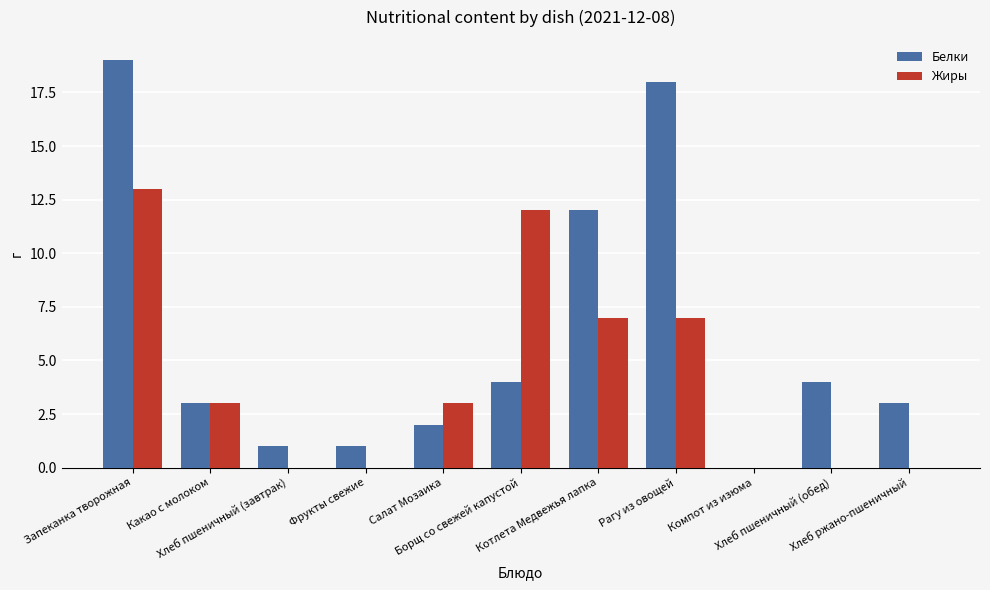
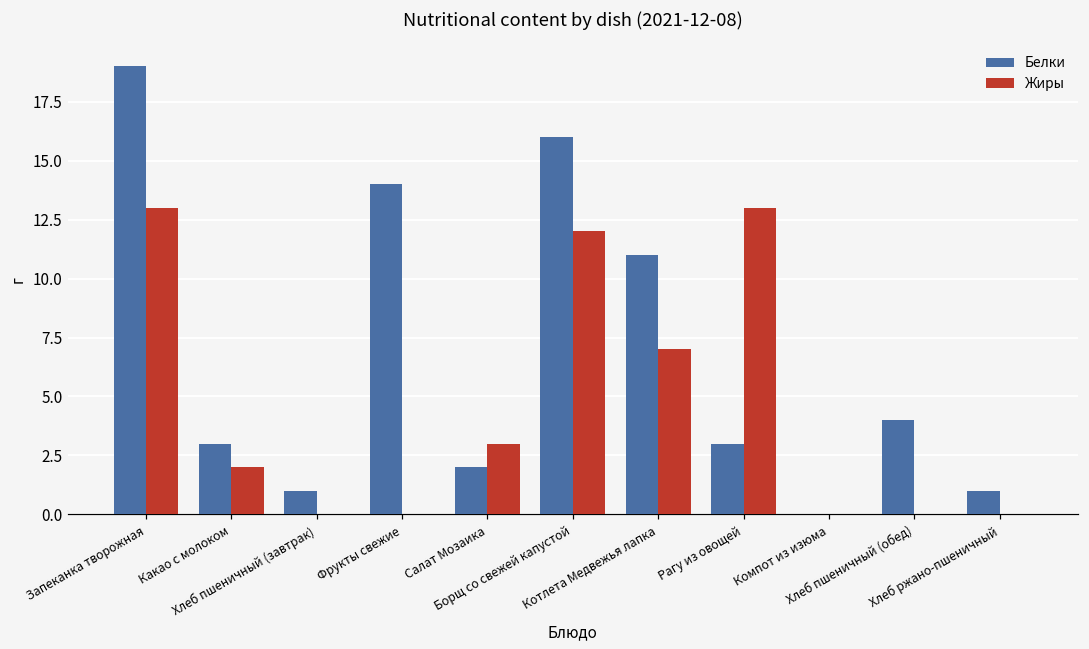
  {
    "Белки": {
      "Запеканка творожная": 19,
      "Какао с молоком": 3,
      "Хлеб пшеничный (завтрак)": 1,
-     "Фрукты свежие": 1,
+     "Фрукты свежие": 14,
      "Салат Мозаика": 2,
-     "Борщ со свежей капустой": 4,
-     "Котлета Медвежья лапка": 12,
-     "Рагу из овощей": 18,
+     "Борщ со свежей капустой": 16,
+     "Котлета Медвежья лапка": 11,
+     "Рагу из овощей": 3,
      "Компот из изюма": 0,
      "Хлеб пшеничный (обед)": 4,
-     "Хлеб ржано-пшеничный": 3
+     "Хлеб ржано-пшеничный": 1
    },
    "Жиры": {
      "Запеканка творожная": 13,
-     "Какао с молоком": 3,
+     "Какао с молоком": 2,
      "Хлеб пшеничный (завтрак)": 0,
      "Фрукты свежие": 0,
      "Салат Мозаика": 3,
      "Борщ со свежей капустой": 12,
      "Котлета Медвежья лапка": 7,
-     "Рагу из овощей": 7,
+     "Рагу из овощей": 13,
      "Компот из изюма": 0,
      "Хлеб пшеничный (обед)": 0,
      "Хлеб ржано-пшеничный": 0
    }
  }
